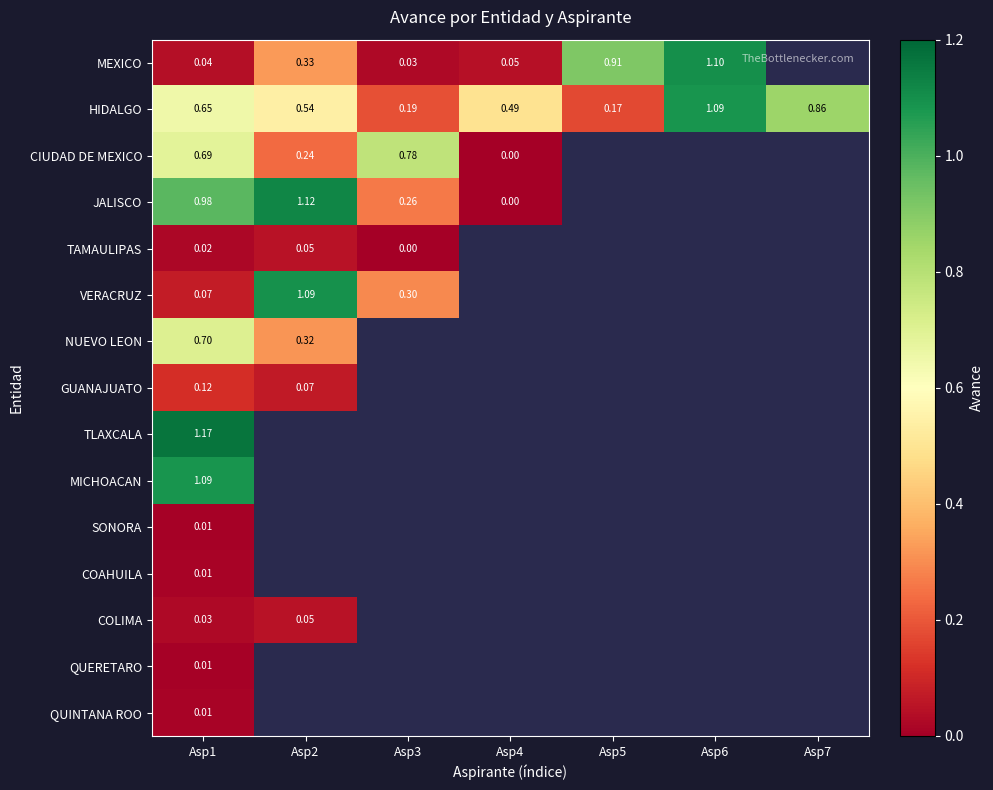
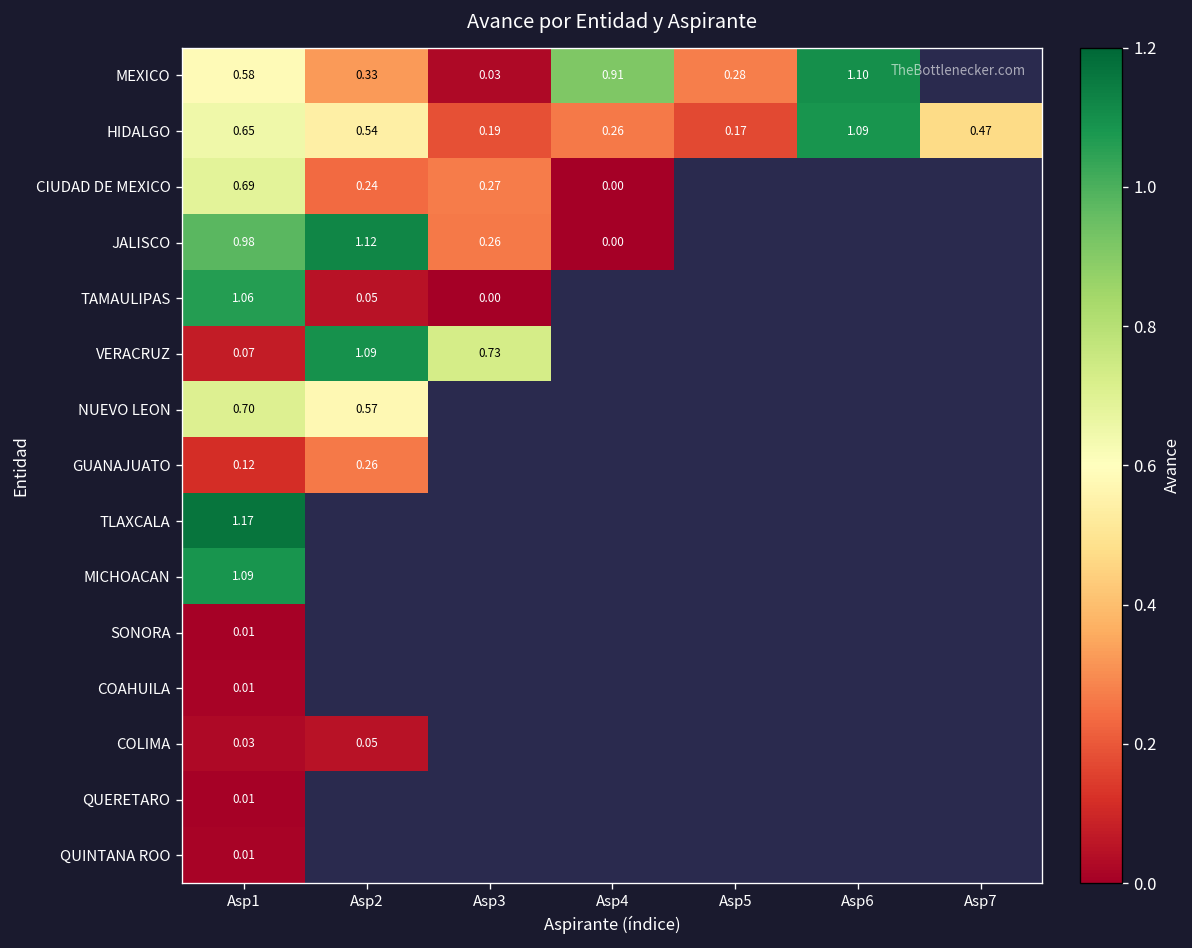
  {
    "MEXICO": {
-     "Asp1": 0.04,
+     "Asp1": 0.58,
      "Asp2": 0.33,
      "Asp3": 0.03,
-     "Asp4": 0.05,
-     "Asp5": 0.91,
+     "Asp4": 0.91,
+     "Asp5": 0.28,
      "Asp6": 1.10
    },
    "HIDALGO": {
      "Asp1": 0.65,
      "Asp2": 0.54,
      "Asp3": 0.19,
-     "Asp4": 0.49,
+     "Asp4": 0.26,
      "Asp5": 0.17,
      "Asp6": 1.09,
-     "Asp7": 0.86
+     "Asp7": 0.47
    },
    "CIUDAD DE MEXICO": {
      "Asp1": 0.69,
      "Asp2": 0.24,
-     "Asp3": 0.78,
+     "Asp3": 0.27,
      "Asp4": 0.00
    },
    "JALISCO": {
      "Asp1": 0.98,
      "Asp2": 1.12,
      "Asp3": 0.26,
      "Asp4": 0.00
    },
    "TAMAULIPAS": {
-     "Asp1": 0.02,
+     "Asp1": 1.06,
      "Asp2": 0.05,
      "Asp3": 0.00
    },
    "VERACRUZ": {
      "Asp1": 0.07,
      "Asp2": 1.09,
-     "Asp3": 0.30
+     "Asp3": 0.73
    },
    "NUEVO LEON": {
      "Asp1": 0.70,
-     "Asp2": 0.32
+     "Asp2": 0.57
    },
    "GUANAJUATO": {
      "Asp1": 0.12,
-     "Asp2": 0.07
+     "Asp2": 0.26
    },
    "TLAXCALA": {
      "Asp1": 1.17
    },
    "MICHOACAN": {
      "Asp1": 1.09
    },
    "SONORA": {
      "Asp1": 0.01
    },
    "COAHUILA": {
      "Asp1": 0.01
    },
    "COLIMA": {
      "Asp1": 0.03,
      "Asp2": 0.05
    },
    "QUERETARO": {
      "Asp1": 0.01
    },
    "QUINTANA ROO": {
      "Asp1": 0.01
    }
  }
